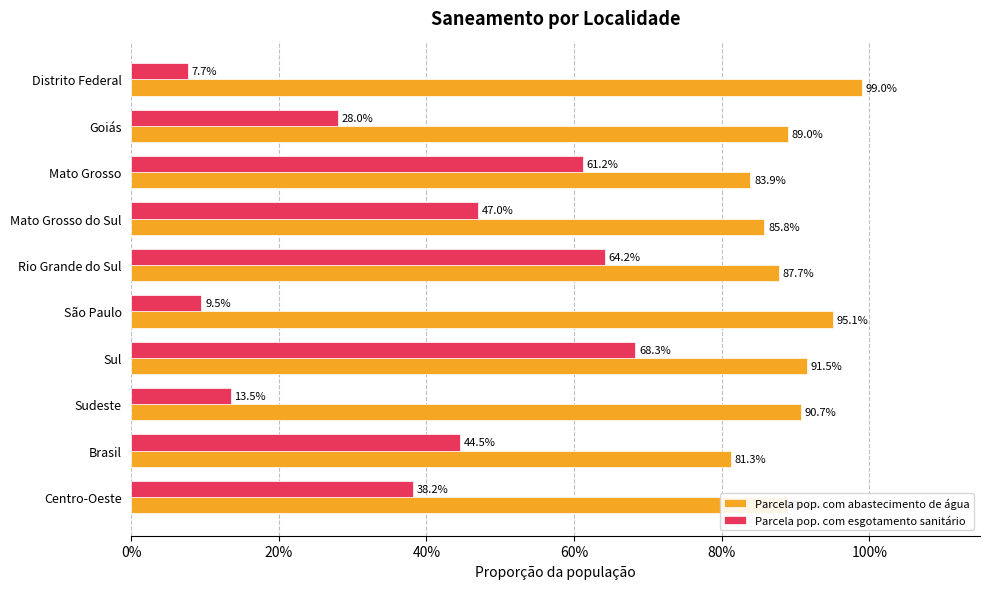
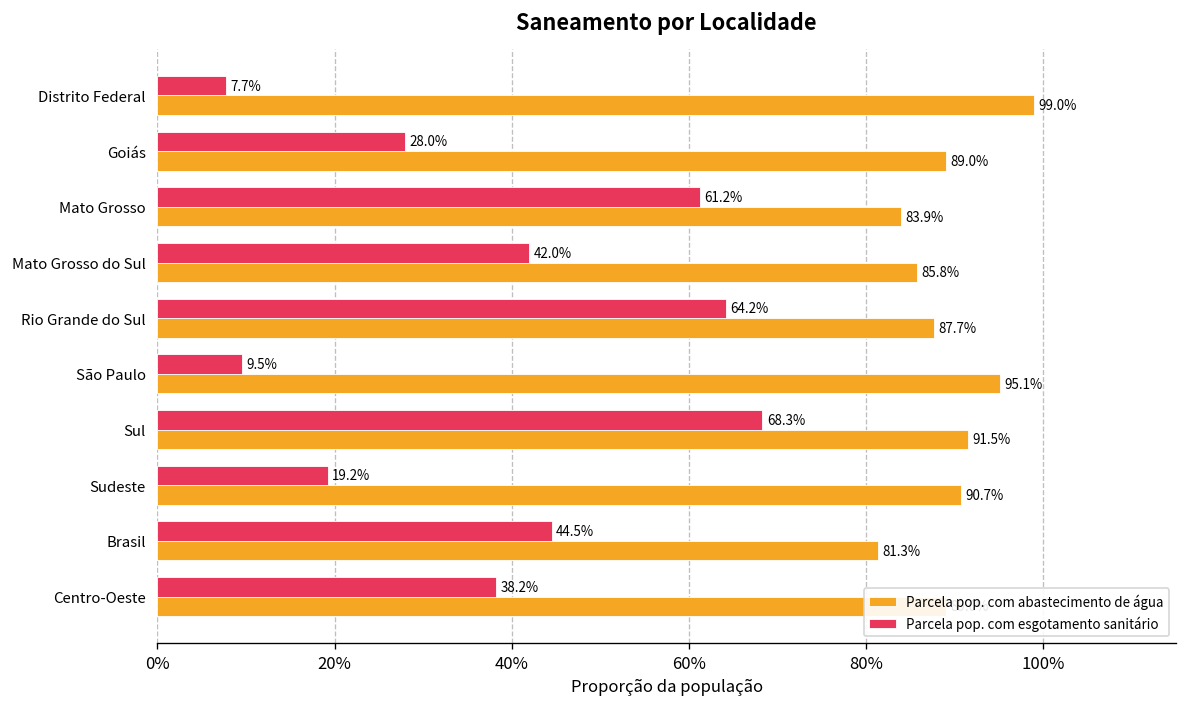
  {
    "Parcela pop. com abastecimento de água": {
      "Distrito Federal": "99.0%",
      "Goiás": "89.0%",
      "Mato Grosso": "83.9%",
      "Mato Grosso do Sul": "85.8%",
      "Rio Grande do Sul": "87.7%",
      "São Paulo": "95.1%",
      "Sul": "91.5%",
      "Sudeste": "90.7%",
      "Brasil": "81.3%"
    },
    "Parcela pop. com esgotamento sanitário": {
      "Distrito Federal": "7.7%",
      "Goiás": "28.0%",
      "Mato Grosso": "61.2%",
-     "Mato Grosso do Sul": "47.0%",
+     "Mato Grosso do Sul": "42.0%",
      "Rio Grande do Sul": "64.2%",
      "São Paulo": "9.5%",
      "Sul": "68.3%",
-     "Sudeste": "13.5%",
+     "Sudeste": "19.2%",
      "Brasil": "44.5%",
      "Centro-Oeste": "38.2%"
    }
  }
